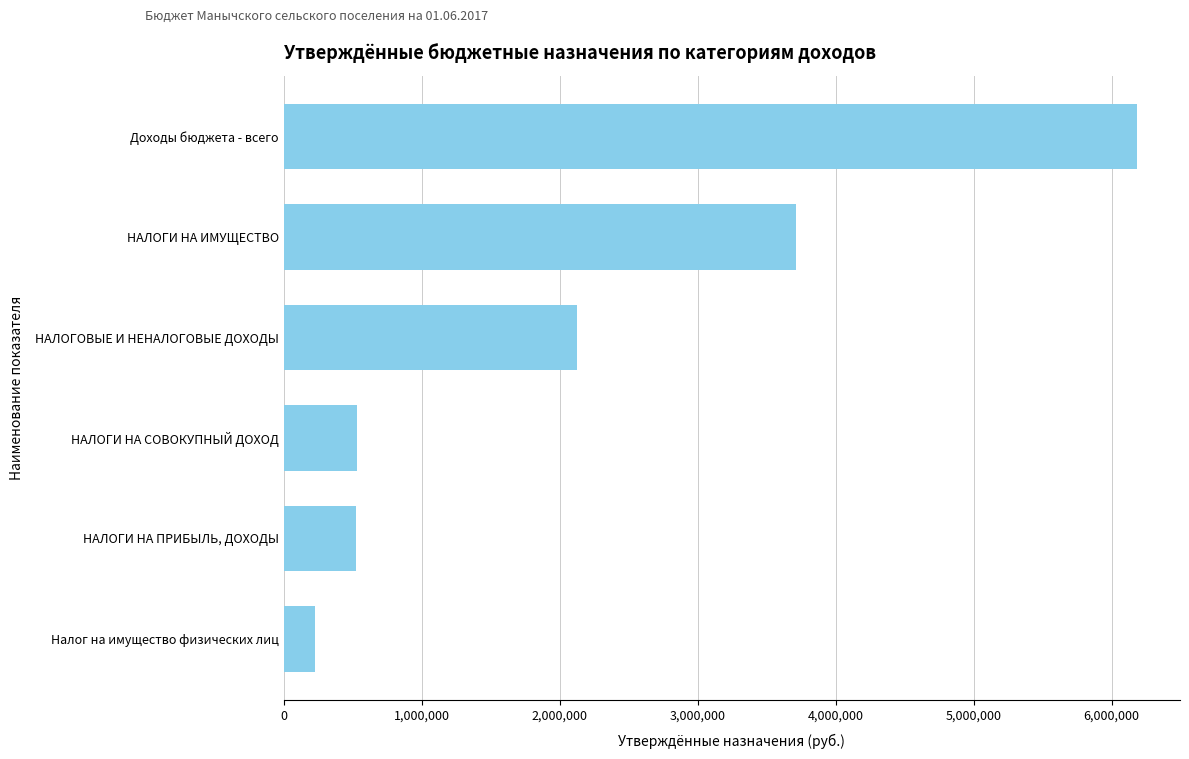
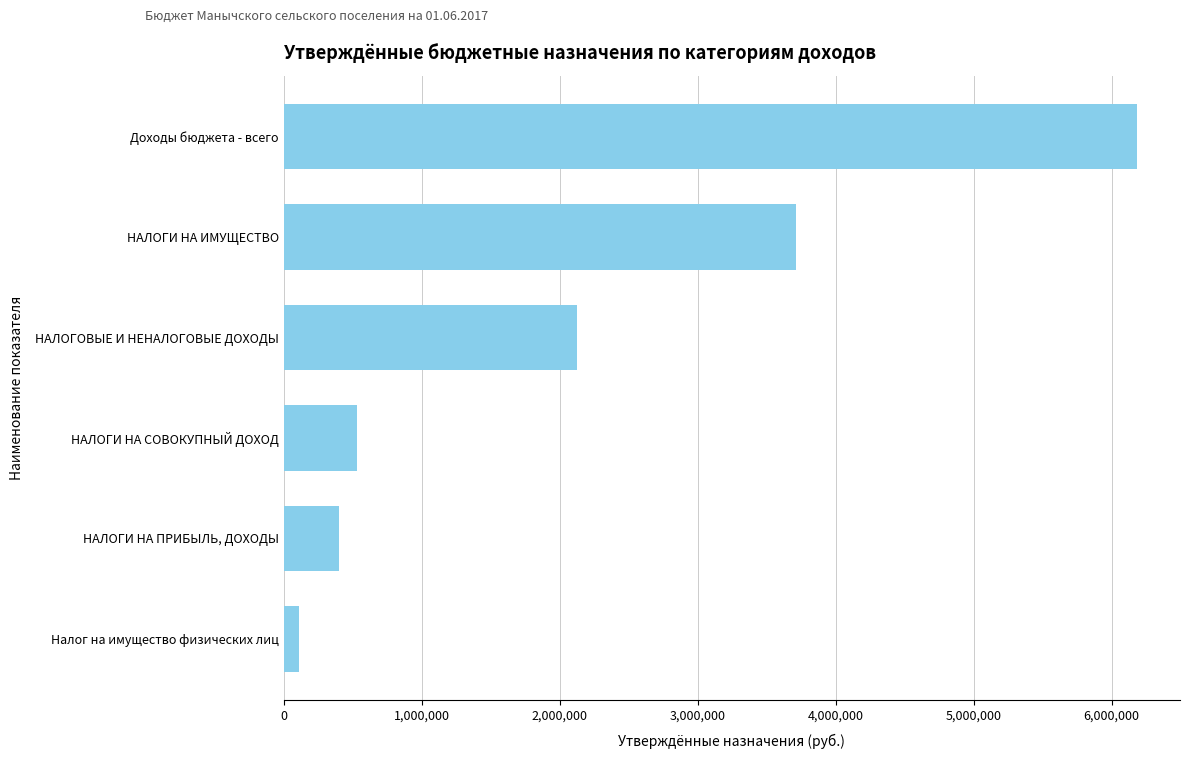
  {
    "Доходы бюджета - всего": "6,190,000",
    "НАЛОГИ НА ИМУЩЕСТВО": "3,710,000",
    "НАЛОГОВЫЕ И НЕНАЛОГОВЫЕ ДОХОДЫ": "2,120,000",
    "НАЛОГИ НА СОВОКУПНЫЙ ДОХОД": "530,000",
-   "НАЛОГИ НА ПРИБЫЛЬ, ДОХОДЫ": "520,000",
-   "Налог на имущество физических лиц": "230,000"
+   "НАЛОГИ НА ПРИБЫЛЬ, ДОХОДЫ": "400,000",
+   "Налог на имущество физических лиц": "110,000"
  }
